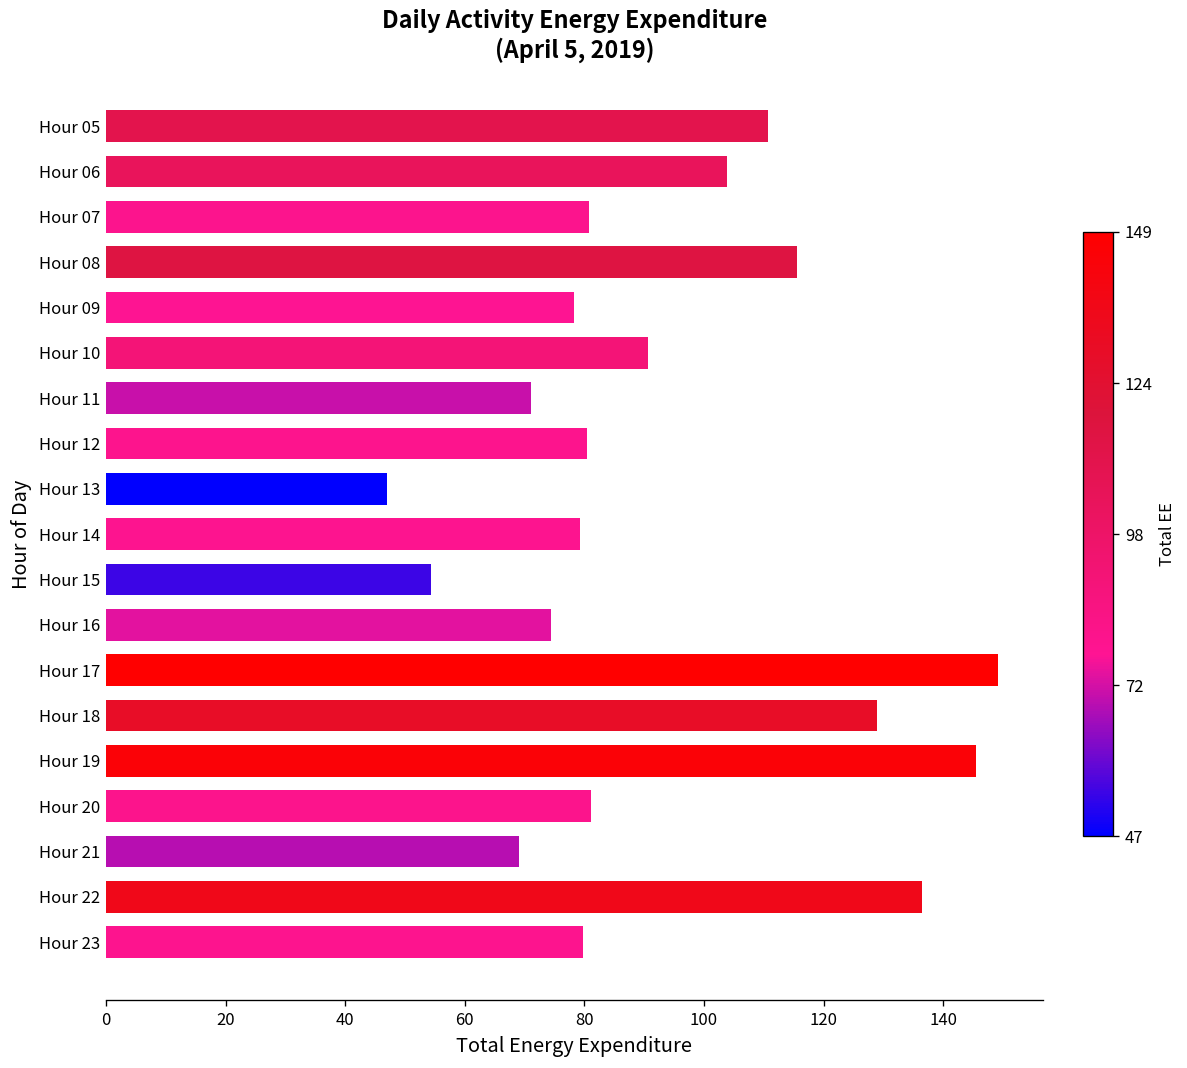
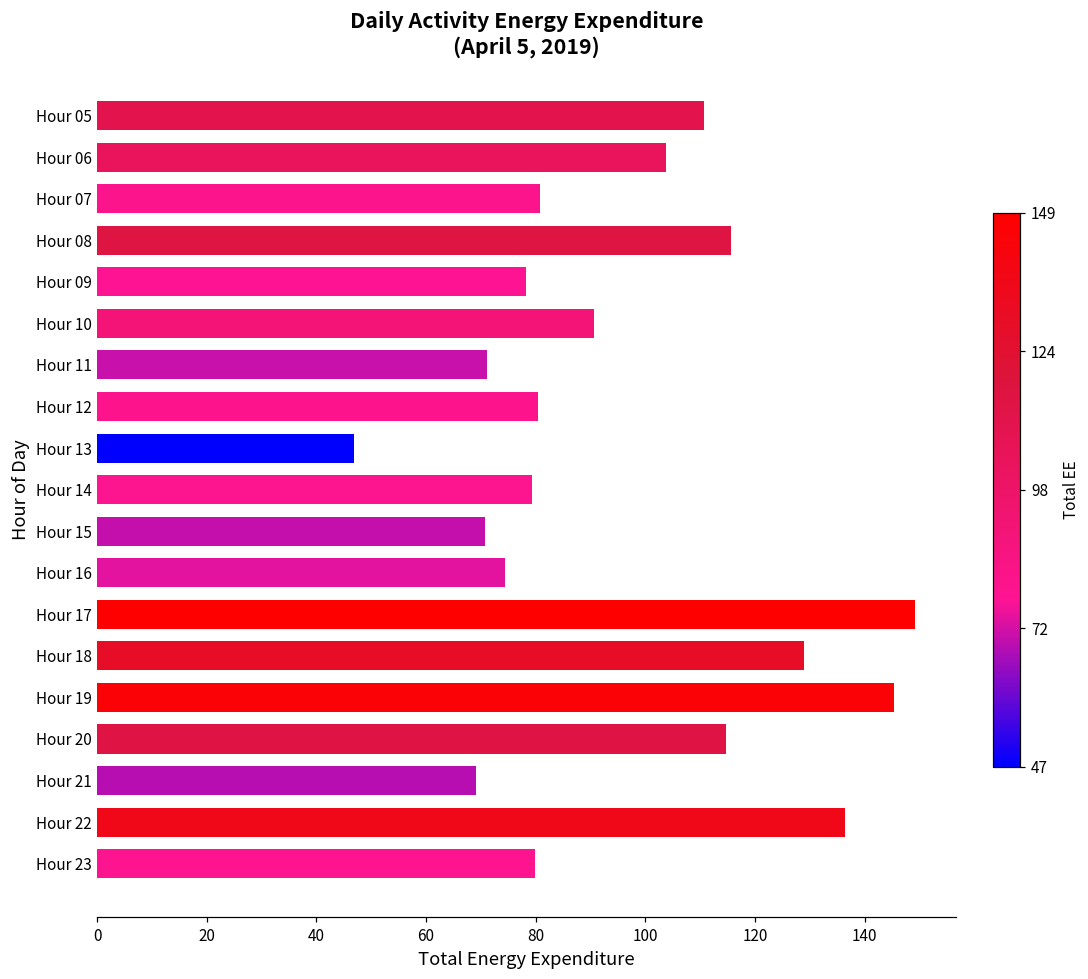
  {
    "Hour 05": 111,
    "Hour 06": 104,
    "Hour 07": 81,
    "Hour 08": 116,
    "Hour 09": 78,
    "Hour 10": 91,
    "Hour 11": 71,
    "Hour 12": 80,
    "Hour 13": 47,
    "Hour 14": 79,
-   "Hour 15": 54,
+   "Hour 15": 71,
    "Hour 16": 74,
    "Hour 17": 149,
    "Hour 18": 129,
    "Hour 19": 145,
-   "Hour 20": 81,
+   "Hour 20": 115,
    "Hour 21": 69,
    "Hour 22": 136,
    "Hour 23": 80
  }
